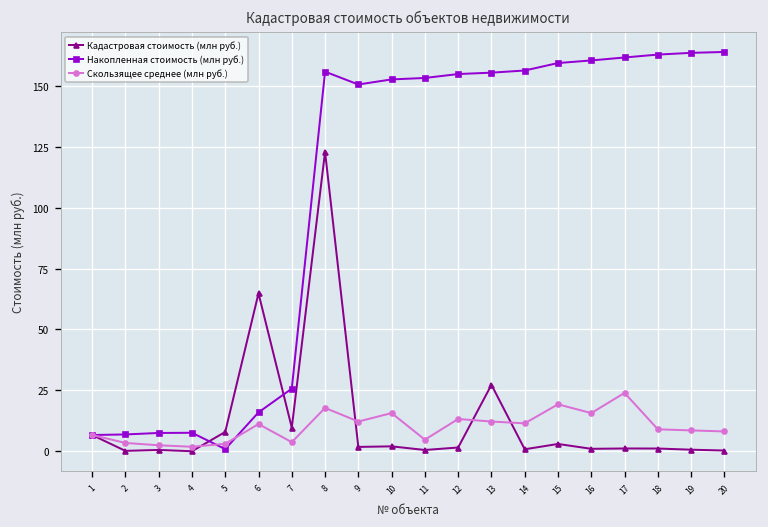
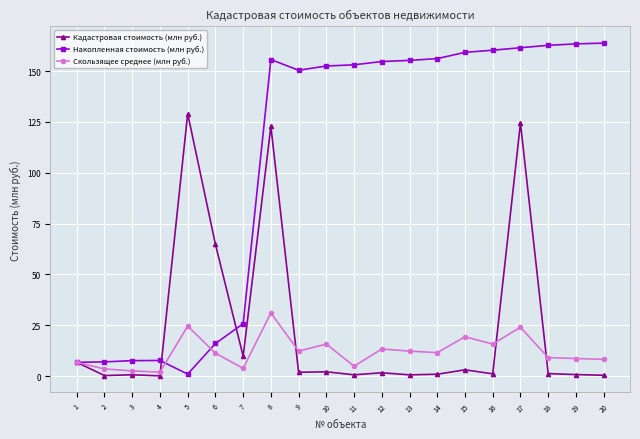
  {
    "Кадастровая стоимость (млн руб.)": {
      "2": 0,
      "3": 1,
      "4": 0,
-     "5": 8,
+     "5": 129,
      "6": 65,
      "7": 10,
      "8": 123,
      "9": 2,
      "10": 2,
      "11": 1,
      "12": 2,
-     "13": 27,
+     "13": 1,
      "14": 1,
      "15": 3,
      "16": 1,
-     "17": 1,
+     "17": 124,
      "18": 1,
      "19": 1,
      "20": 0
    },
    "Накопленная стоимость (млн руб.)": {
      "2": 7,
      "3": 8,
      "4": 8,
      "5": 1,
      "6": 16,
      "7": 26,
      "8": 156,
      "9": 150,
      "10": 153,
      "11": 153,
      "12": 155,
      "13": 155,
      "14": 156,
      "15": 159,
      "16": 160,
      "17": 162,
      "18": 163,
      "19": 163,
      "20": 164
    },
    "Скользящее среднее (млн руб.)": {
      "2": 3,
      "3": 3,
      "4": 2,
-     "5": 3,
+     "5": 25,
      "6": 11,
      "7": 4,
-     "8": 18,
+     "8": 31,
      "9": 12,
      "10": 16,
      "11": 5,
      "12": 13,
      "13": 12,
      "14": 12,
      "15": 19,
      "16": 16,
      "17": 24,
      "18": 9,
      "19": 9,
      "20": 8
    }
  }
